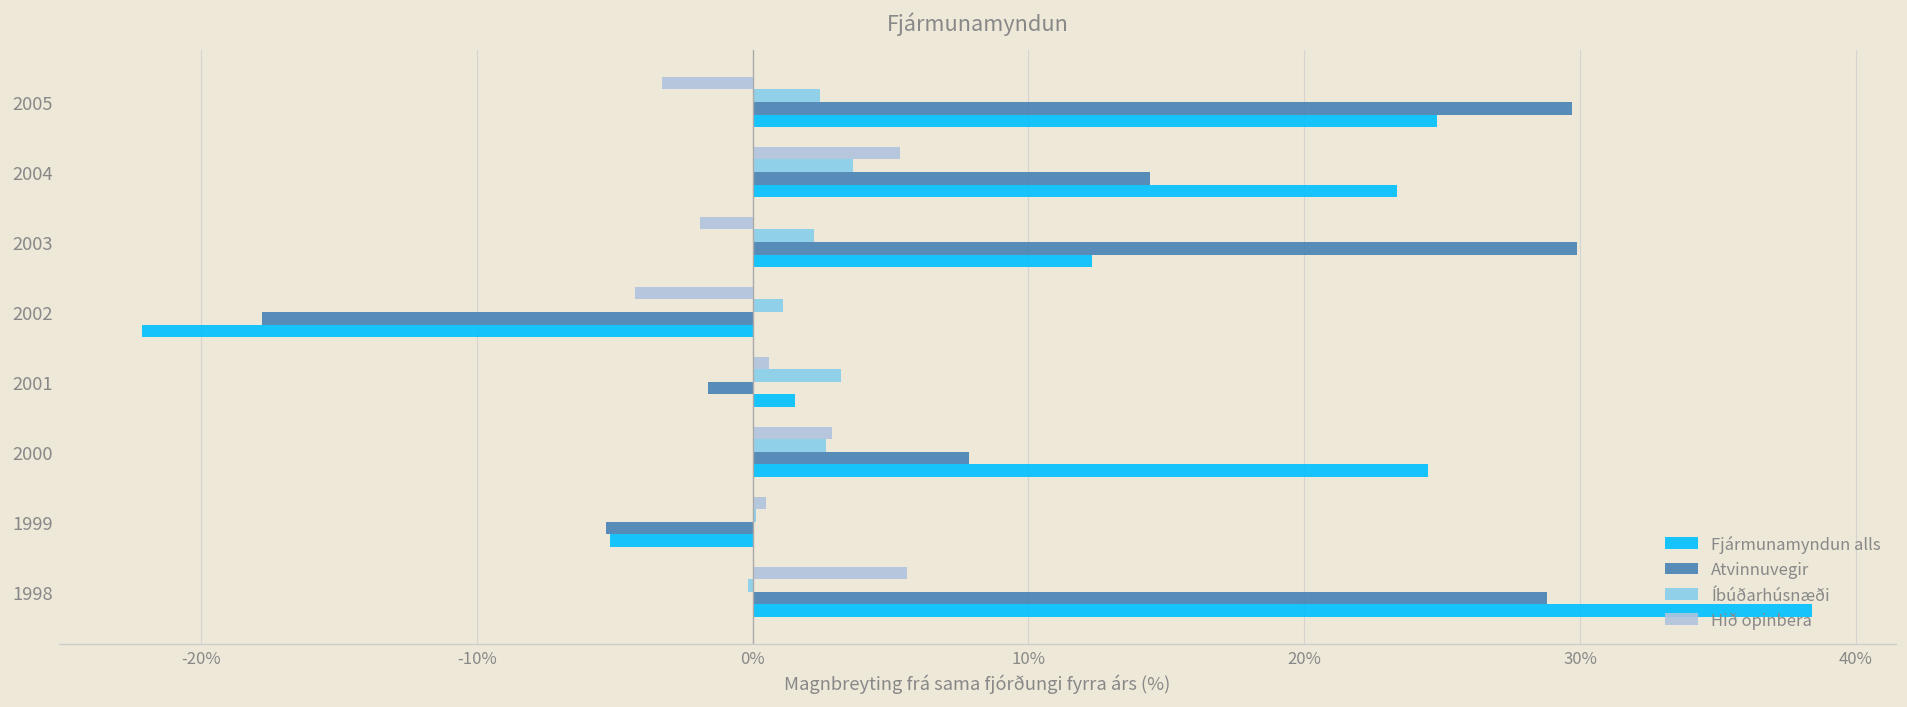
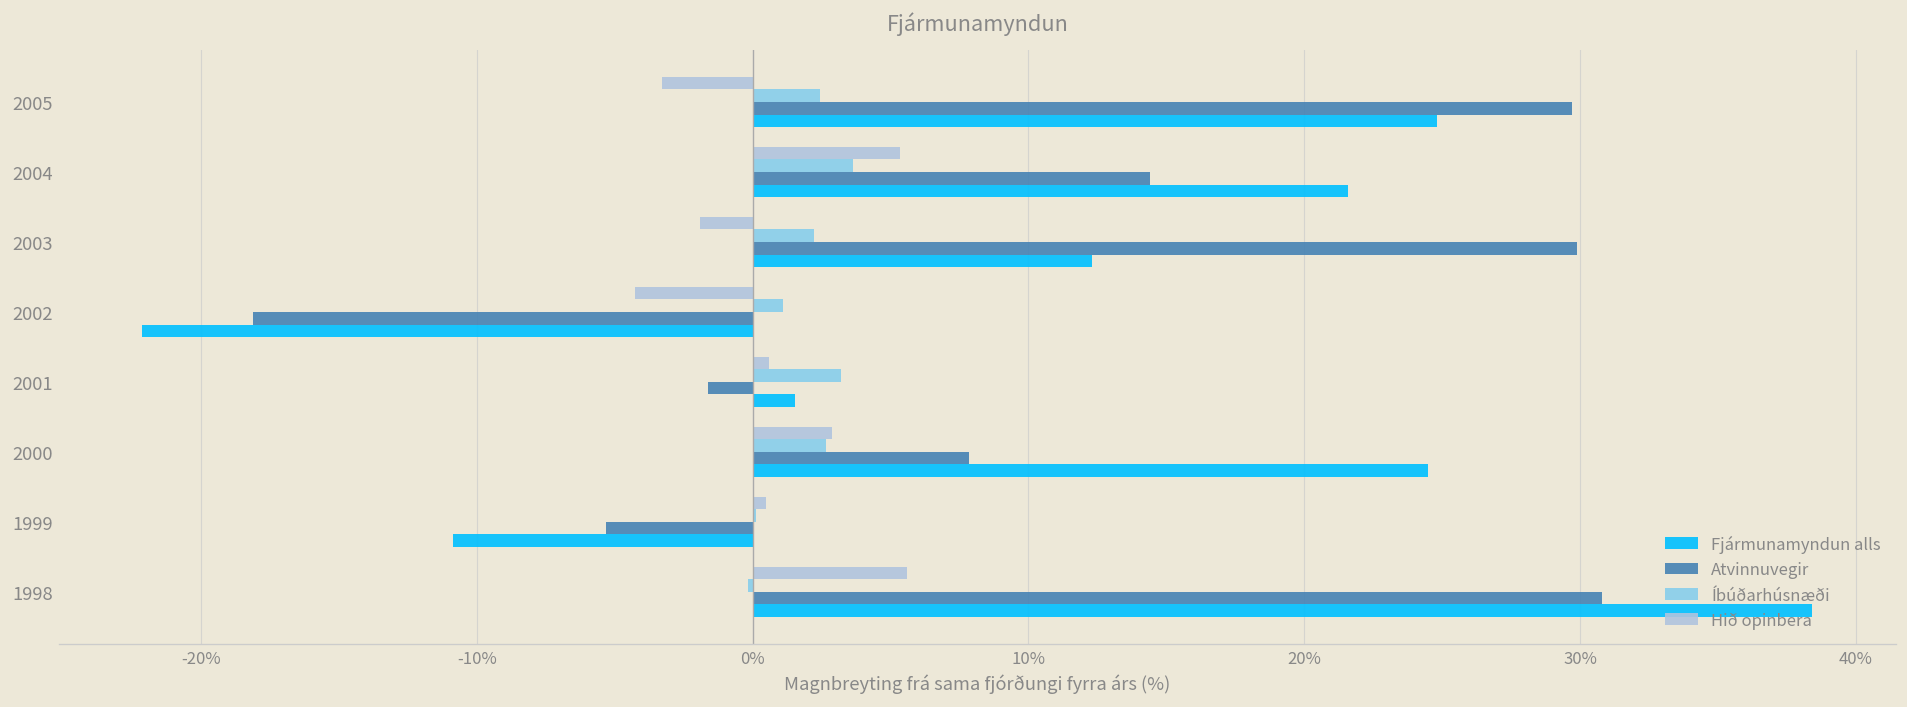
  {
    "Fjármunamyndun alls": {
      "2005": "24.8%",
-     "2004": "23.4%",
+     "2004": "21.6%",
      "2003": "12.3%",
      "2002": "-22.1%",
      "2001": "1.6%",
      "2000": "24.5%",
-     "1999": "-5.2%",
+     "1999": "-10.9%",
      "1998": "38.4%"
    },
    "Atvinnuvegir": {
      "2005": "29.7%",
      "2004": "14.4%",
      "2003": "29.9%",
-     "2002": "-17.8%",
+     "2002": "-18.1%",
      "2001": "-1.6%",
      "2000": "7.8%",
      "1999": "-5.3%",
-     "1998": "28.8%"
+     "1998": "30.8%"
    }
  }
